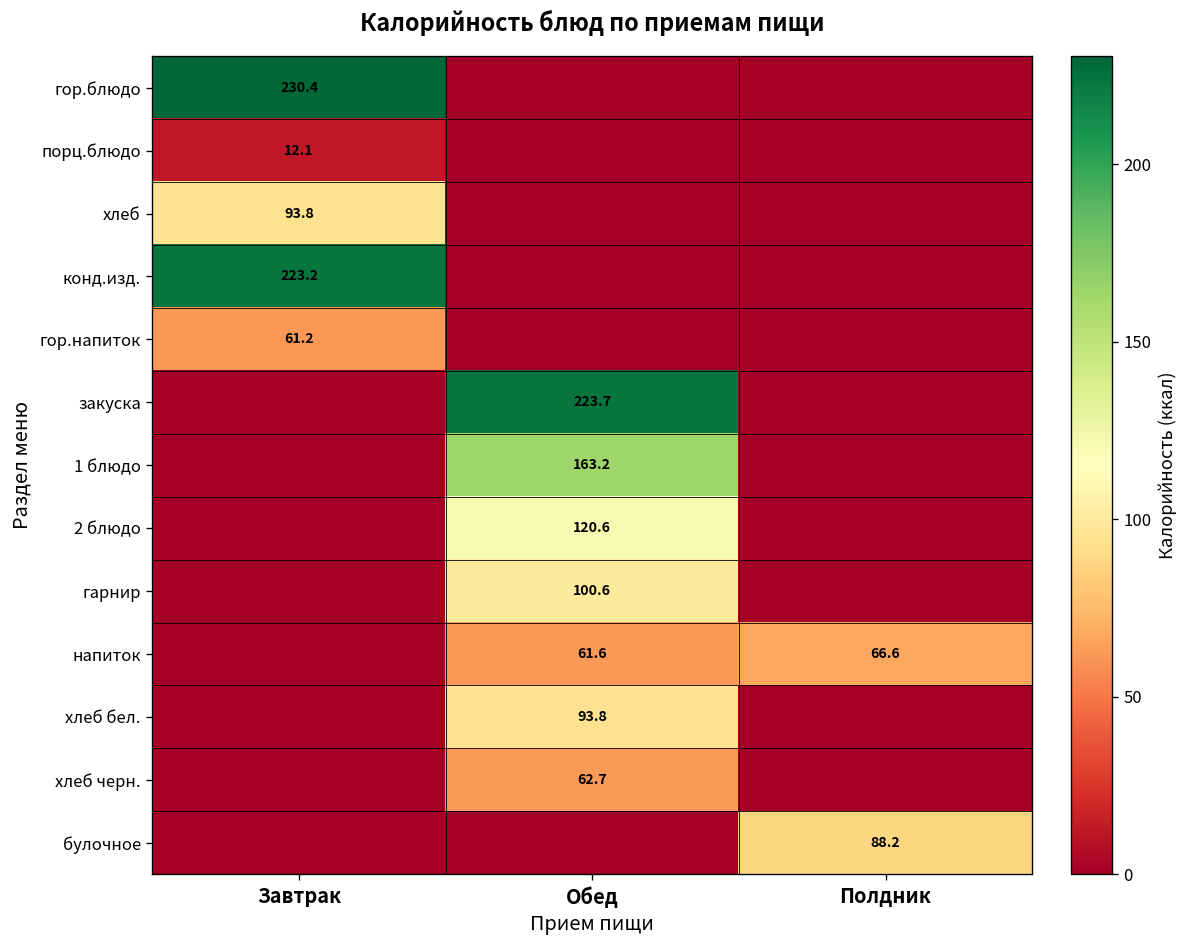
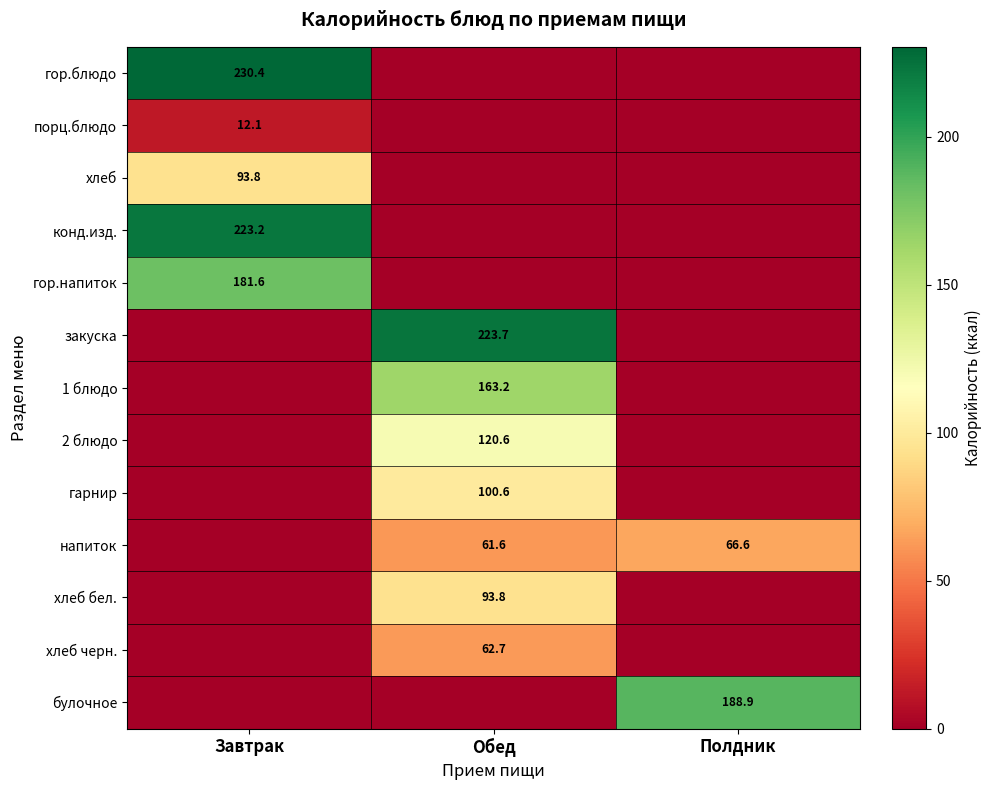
  {
    "гор.блюдо": {
      "Завтрак": 230.4
    },
    "порц.блюдо": {
      "Завтрак": 12.1
    },
    "хлеб": {
      "Завтрак": 93.8
    },
    "конд.изд.": {
      "Завтрак": 223.2
    },
    "гор.напиток": {
-     "Завтрак": 61.2
+     "Завтрак": 181.6
    },
    "закуска": {
      "Обед": 223.7
    },
    "1 блюдо": {
      "Обед": 163.2
    },
    "2 блюдо": {
      "Обед": 120.6
    },
    "гарнир": {
      "Обед": 100.6
    },
    "напиток": {
      "Обед": 61.6,
      "Полдник": 66.6
    },
    "хлеб бел.": {
      "Обед": 93.8
    },
    "хлеб черн.": {
      "Обед": 62.7
    },
    "булочное": {
-     "Полдник": 88.2
+     "Полдник": 188.9
    }
  }
